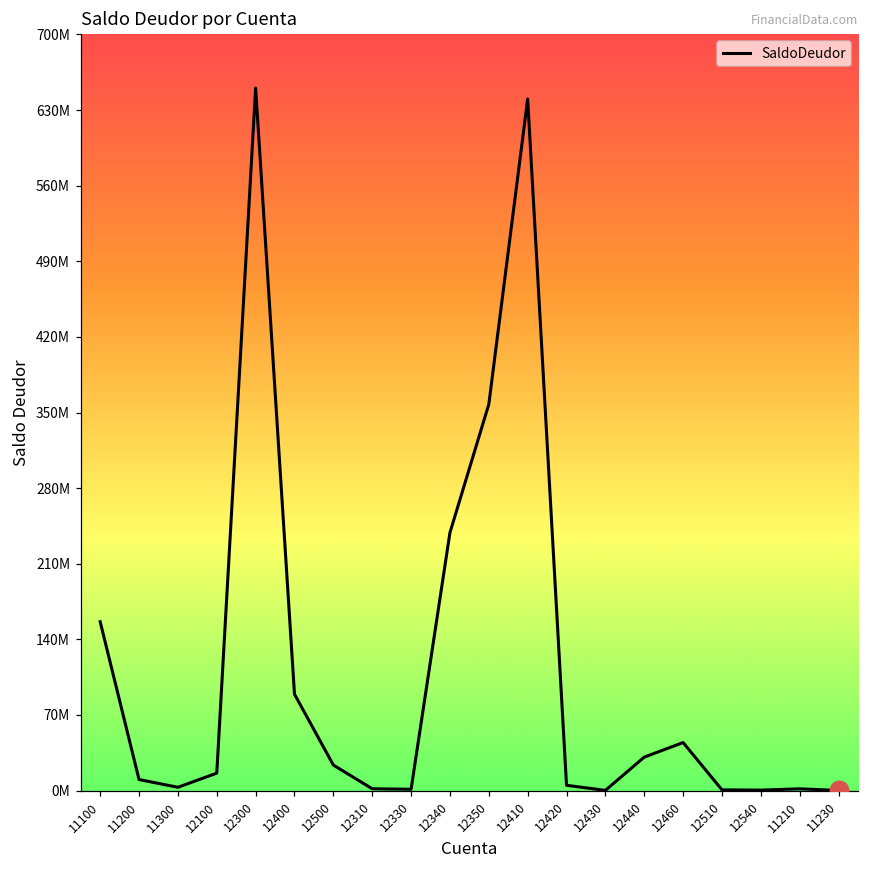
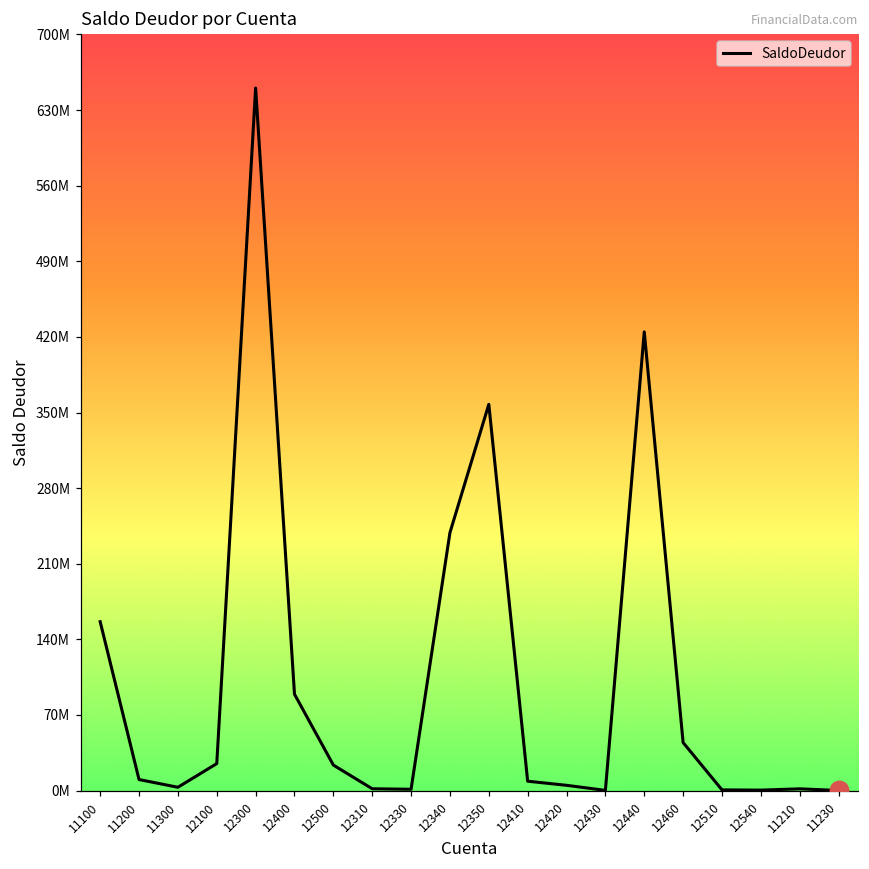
  {
    "SaldoDeudor": {
      "11100": 160000000,
      "11200": 10000000,
      "11300": 0,
-     "12100": 20000000,
+     "12100": 30000000,
      "12300": 650000000,
      "12400": 90000000,
      "12500": 20000000,
      "12310": 0,
      "12330": 0,
      "12340": 240000000,
      "12350": 360000000,
-     "12410": 640000000,
+     "12410": 10000000,
      "12420": 0,
      "12430": 0,
-     "12440": 30000000,
+     "12440": 420000000,
      "12460": 40000000,
      "12510": 0,
      "12540": 0,
      "11210": 0
    }
  }
